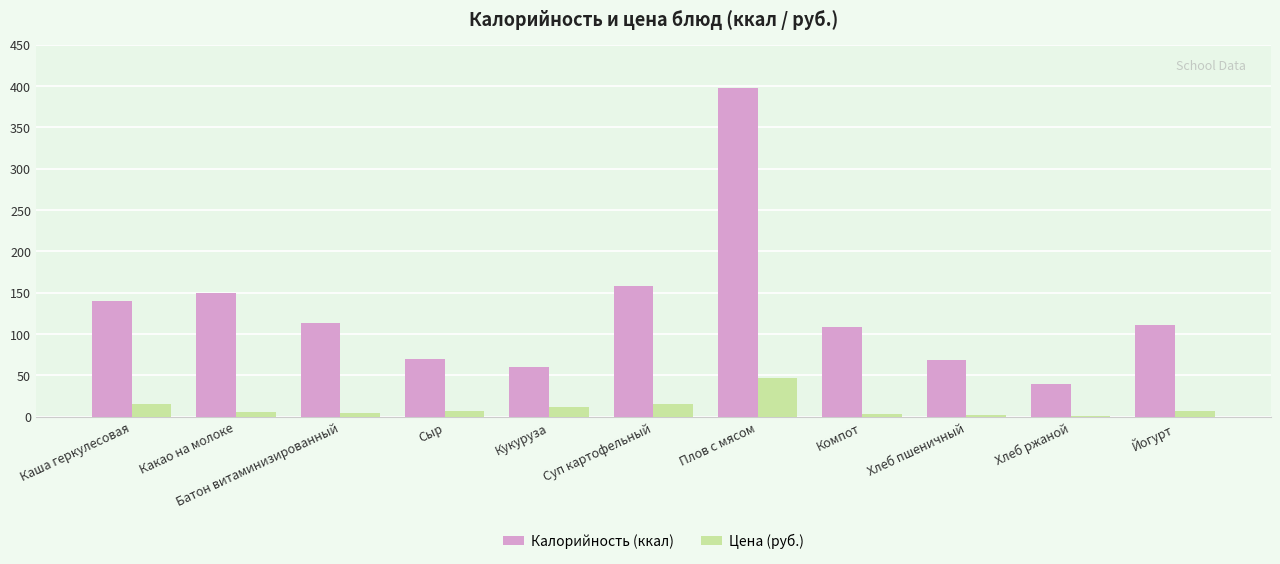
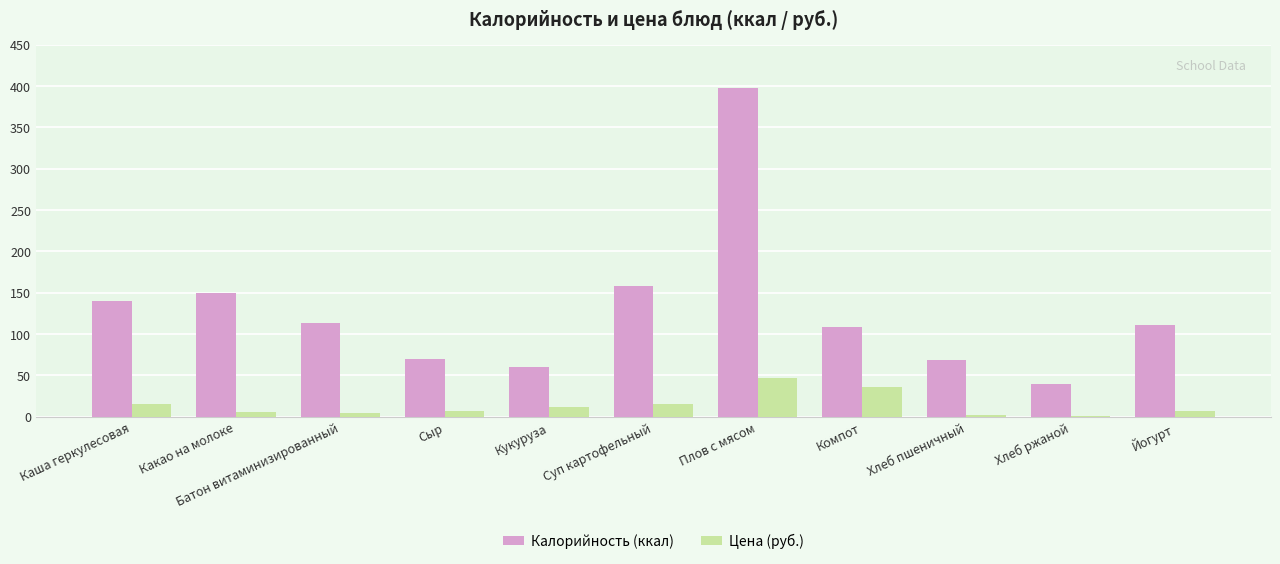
  {
    "Калорийность (ккал)": {
      "Каша геркулесовая": 140,
      "Какао на молоке": 150,
      "Батон витаминизированный": 110,
      "Сыр": 70,
      "Кукуруза": 60,
      "Суп картофельный": 160,
      "Плов с мясом": 400,
      "Компот": 110,
      "Хлеб пшеничный": 70,
      "Хлеб ржаной": 40,
      "Йогурт": 110
    },
    "Цена (руб.)": {
      "Каша геркулесовая": 10,
      "Какао на молоке": 10,
      "Батон витаминизированный": 0,
      "Сыр": 10,
      "Кукуруза": 10,
      "Суп картофельный": 10,
      "Плов с мясом": 50,
-     "Компот": 0,
+     "Компот": 40,
      "Йогурт": 10
    }
  }
